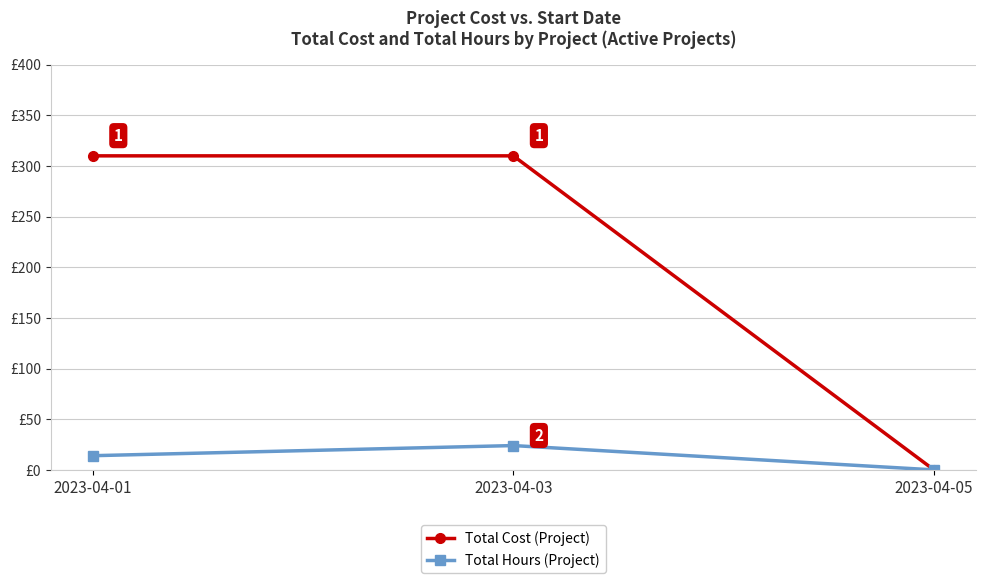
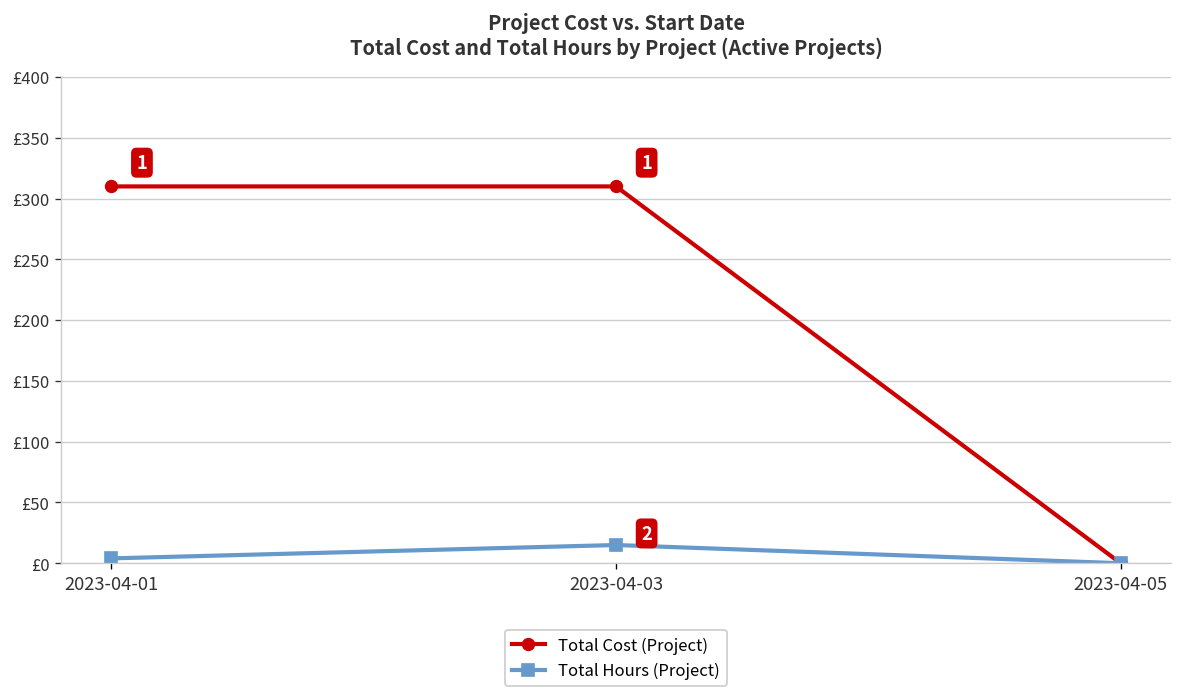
  {
    "Total Hours (Project)": {
-     "2023-04-01": "£14",
-     "2023-04-03": "£24"
+     "2023-04-01": "£4",
+     "2023-04-03": "£15"
    }
  }
